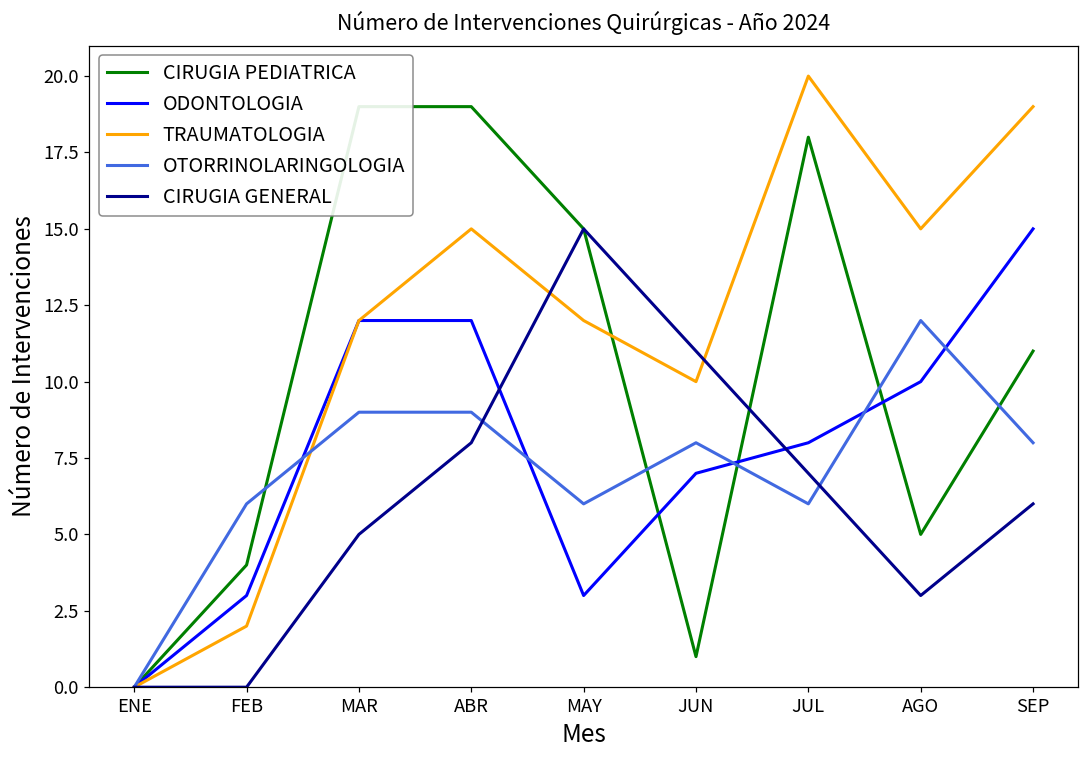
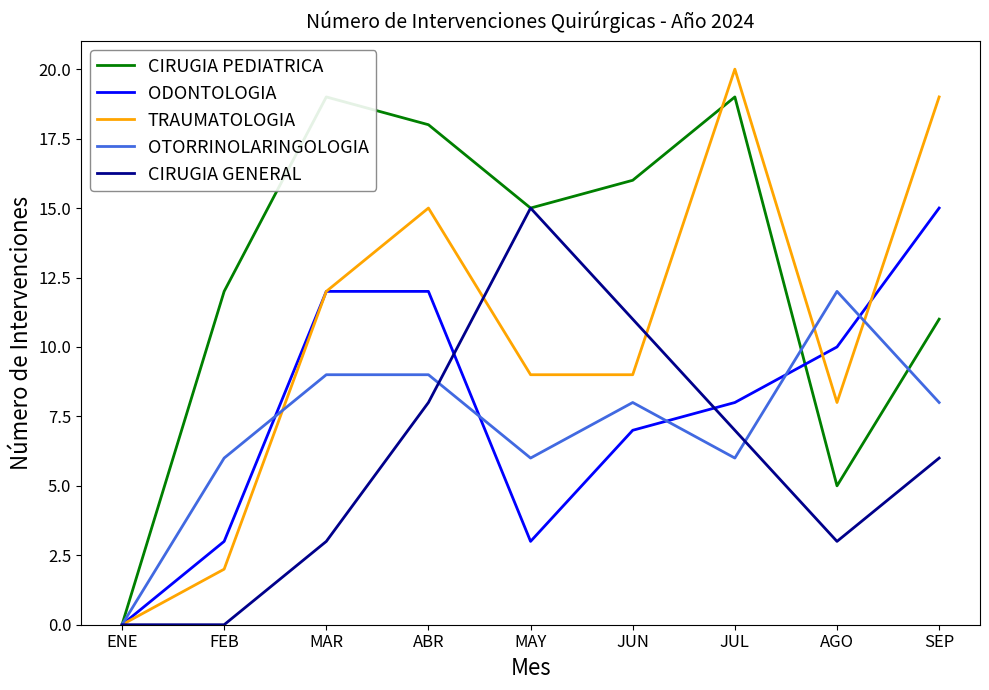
  {
    "CIRUGIA PEDIATRICA": {
-     "FEB": 4,
-     "ABR": 19,
-     "JUN": 1,
-     "JUL": 18,
+     "FEB": 12,
+     "ABR": 18,
+     "JUN": 16,
+     "JUL": 19,
      "AGO": 5,
      "SEP": 11
    },
    "ODONTOLOGIA": {
      "FEB": 3,
      "ABR": 12,
      "MAY": 3,
      "JUN": 7,
      "JUL": 8,
      "AGO": 10,
      "SEP": 15
    },
    "TRAUMATOLOGIA": {
      "FEB": 2,
      "ABR": 15,
-     "MAY": 12,
-     "JUN": 10,
+     "MAY": 9,
+     "JUN": 9,
      "JUL": 20,
-     "AGO": 15,
+     "AGO": 8,
      "SEP": 19
    },
    "OTORRINOLARINGOLOGIA": {
      "FEB": 6,
      "MAR": 9,
      "ABR": 9,
      "MAY": 6,
      "JUN": 8,
      "JUL": 6,
      "AGO": 12,
      "SEP": 8
    },
    "CIRUGIA GENERAL": {
      "FEB": 0,
-     "MAR": 5,
+     "MAR": 3,
      "ABR": 8,
      "JUN": 11,
      "JUL": 7,
      "AGO": 3,
      "SEP": 6
    }
  }
